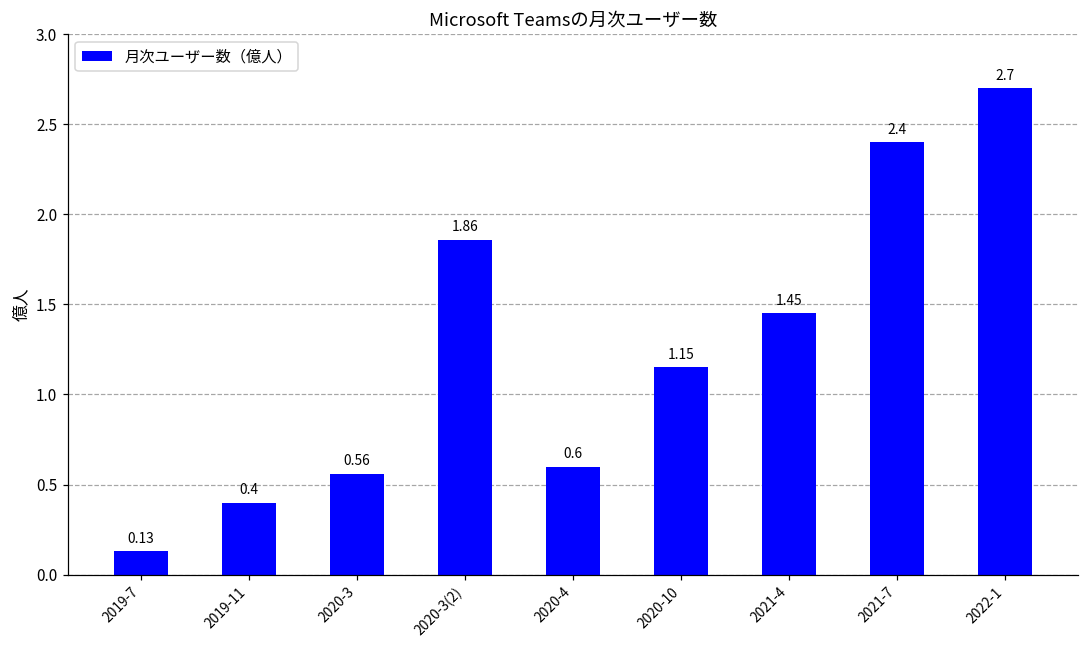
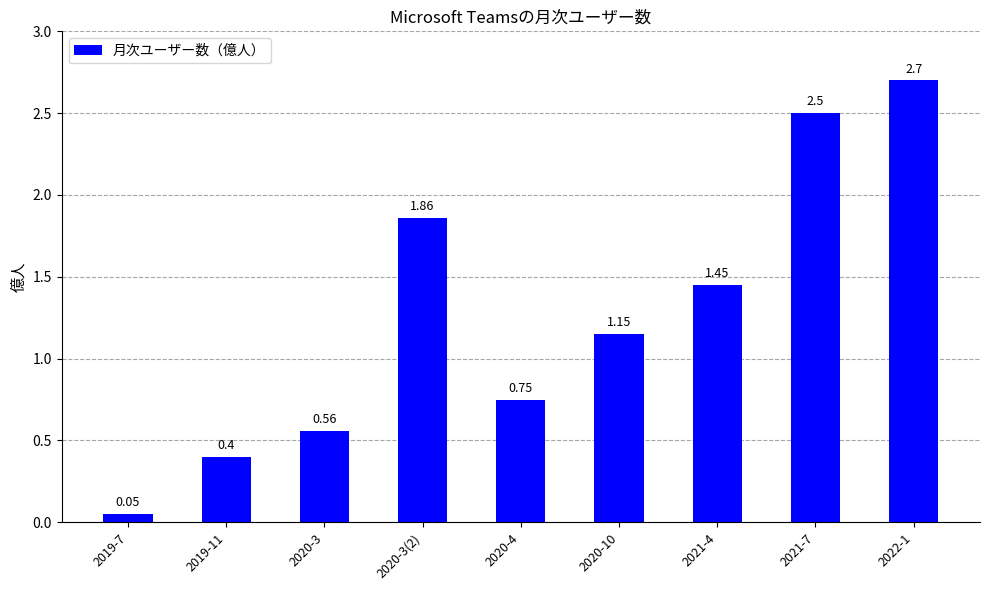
  {
-   "2019-7": 0.13,
+   "2019-7": 0.05,
    "2019-11": 0.4,
    "2020-3": 0.56,
    "2020-3(2)": 1.86,
-   "2020-4": 0.6,
+   "2020-4": 0.75,
    "2020-10": 1.15,
    "2021-4": 1.45,
-   "2021-7": 2.4,
+   "2021-7": 2.5,
    "2022-1": 2.7
  }
